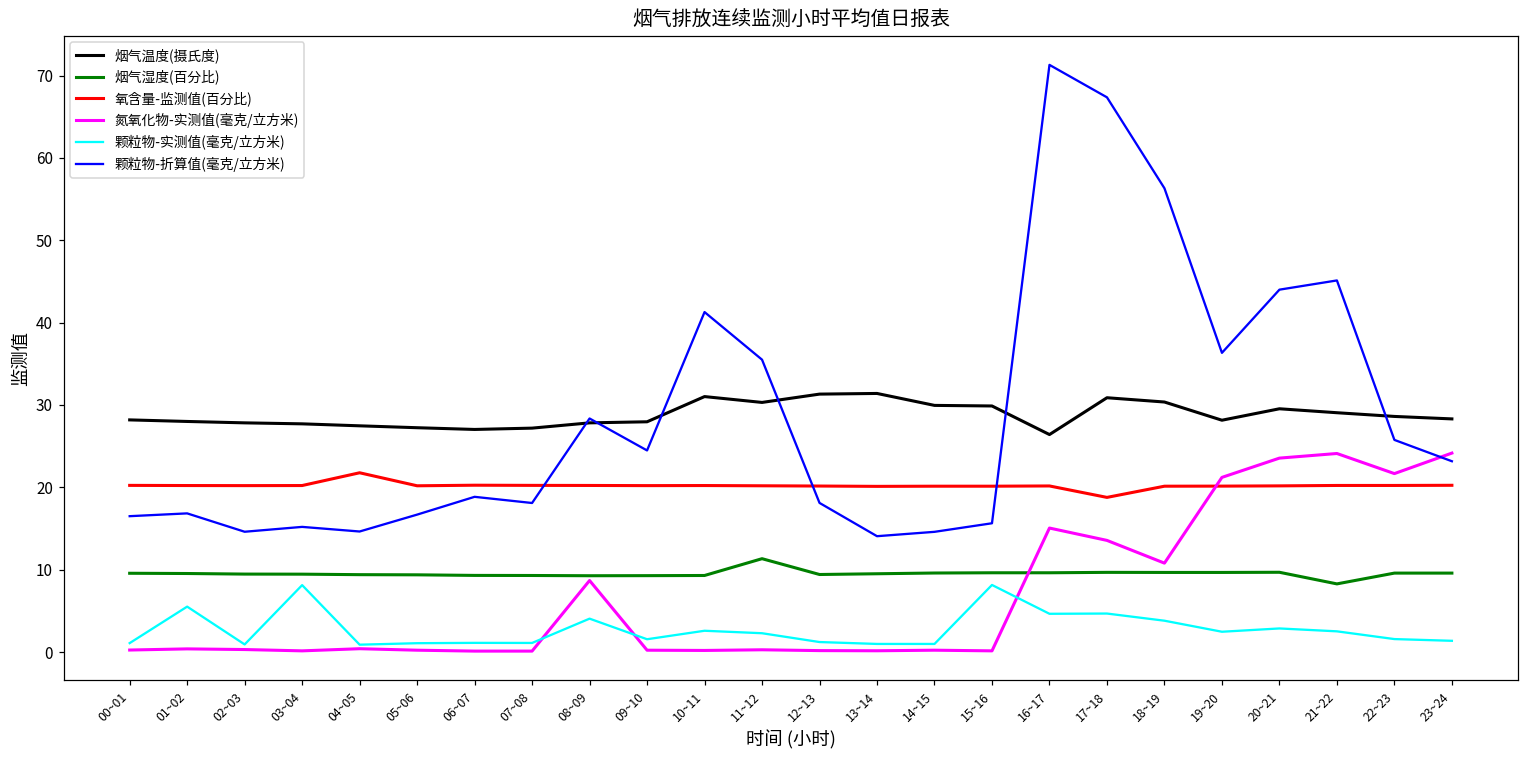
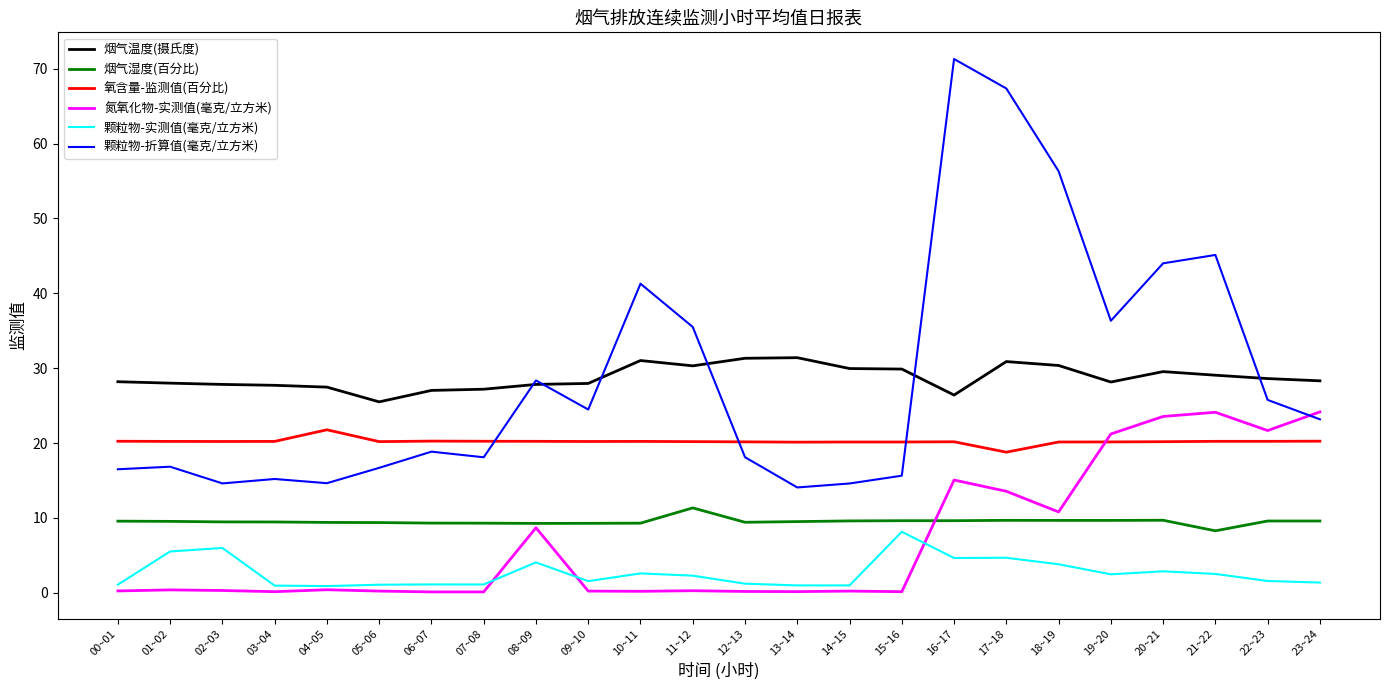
  {
    "烟气温度(摄氏度)": {
      "00~01": 28,
      "01~02": 28,
      "02~03": 28,
      "03~04": 28,
      "04~05": 27,
-     "05~06": 27,
+     "05~06": 26,
      "06~07": 27,
      "07~08": 27,
      "08~09": 28,
      "09~10": 28,
      "10~11": 31,
      "11~12": 30,
      "12~13": 31,
      "13~14": 31,
      "14~15": 30,
      "15~16": 30,
      "16~17": 26,
      "17~18": 31,
      "18~19": 30,
      "19~20": 28,
      "20~21": 30,
      "21~22": 29,
      "22~23": 29,
      "23~24": 28
    },
    "烟气湿度(百分比)": {
      "00~01": 10,
      "01~02": 10,
      "02~03": 9,
      "03~04": 9,
      "04~05": 9,
      "05~06": 9,
      "06~07": 9,
      "07~08": 9,
      "08~09": 9,
      "09~10": 9,
      "10~11": 9,
      "11~12": 11,
      "12~13": 9,
      "13~14": 10,
      "14~15": 10,
      "15~16": 10,
      "16~17": 10,
      "17~18": 10,
      "18~19": 10,
      "19~20": 10,
      "20~21": 10,
      "21~22": 8,
      "22~23": 10,
      "23~24": 10
    },
    "氧含量-监测值(百分比)": {
      "00~01": 20,
      "01~02": 20,
      "02~03": 20,
      "03~04": 20,
      "04~05": 22,
      "05~06": 20,
      "06~07": 20,
      "07~08": 20,
      "08~09": 20,
      "09~10": 20,
      "10~11": 20,
      "11~12": 20,
      "12~13": 20,
      "13~14": 20,
      "14~15": 20,
      "15~16": 20,
      "16~17": 20,
      "17~18": 19,
      "18~19": 20,
      "19~20": 20,
      "20~21": 20,
      "21~22": 20,
      "22~23": 20,
      "23~24": 20
    },
    "氮氧化物-实测值(毫克/立方米)": {
      "00~01": 0,
      "01~02": 0,
      "02~03": 0,
      "03~04": 0,
      "04~05": 0,
      "05~06": 0,
      "06~07": 0,
      "07~08": 0,
      "08~09": 9,
      "09~10": 0,
      "10~11": 0,
      "11~12": 0,
      "12~13": 0,
      "13~14": 0,
      "14~15": 0,
      "15~16": 0,
      "16~17": 15,
      "17~18": 14,
      "18~19": 11,
      "19~20": 21,
      "20~21": 24,
      "21~22": 24,
      "22~23": 22,
      "23~24": 24
    },
    "颗粒物-实测值(毫克/立方米)": {
      "00~01": 1,
      "01~02": 6,
-     "02~03": 1,
-     "03~04": 8,
+     "02~03": 6,
+     "03~04": 1,
      "04~05": 1,
      "05~06": 1,
      "06~07": 1,
      "07~08": 1,
      "08~09": 4,
      "09~10": 2,
      "10~11": 3,
      "11~12": 2,
      "12~13": 1,
      "13~14": 1,
      "14~15": 1,
      "15~16": 8,
      "16~17": 5,
      "17~18": 5,
      "18~19": 4,
      "19~20": 2,
      "20~21": 3,
      "21~22": 3,
      "22~23": 2,
      "23~24": 1
    },
    "颗粒物-折算值(毫克/立方米)": {
      "00~01": 17,
      "01~02": 17,
      "02~03": 15,
      "03~04": 15,
      "04~05": 15,
      "05~06": 17,
      "06~07": 19,
      "07~08": 18,
      "08~09": 28,
      "09~10": 24,
      "10~11": 41,
      "11~12": 36,
      "12~13": 18,
      "13~14": 14,
      "14~15": 15,
      "15~16": 16,
      "16~17": 71,
      "17~18": 67,
      "18~19": 56,
      "19~20": 36,
      "20~21": 44,
      "21~22": 45,
      "22~23": 26,
      "23~24": 23
    }
  }
